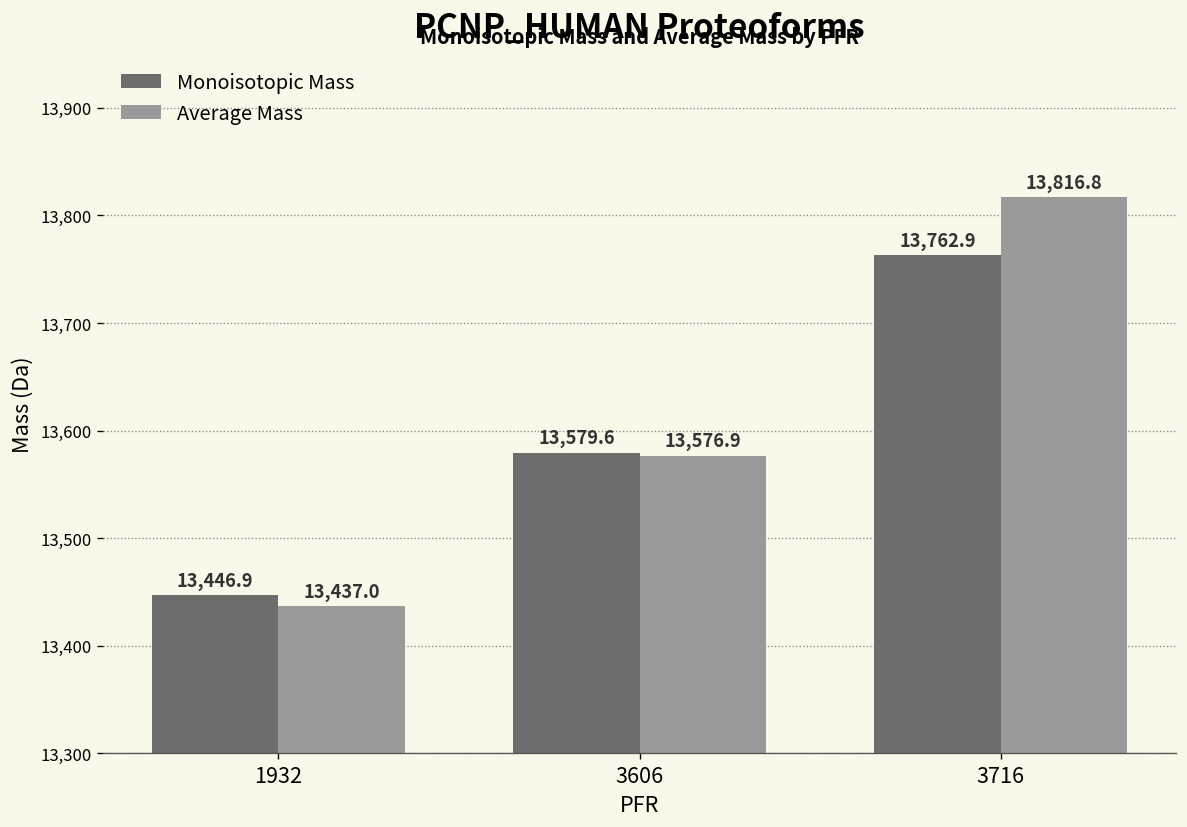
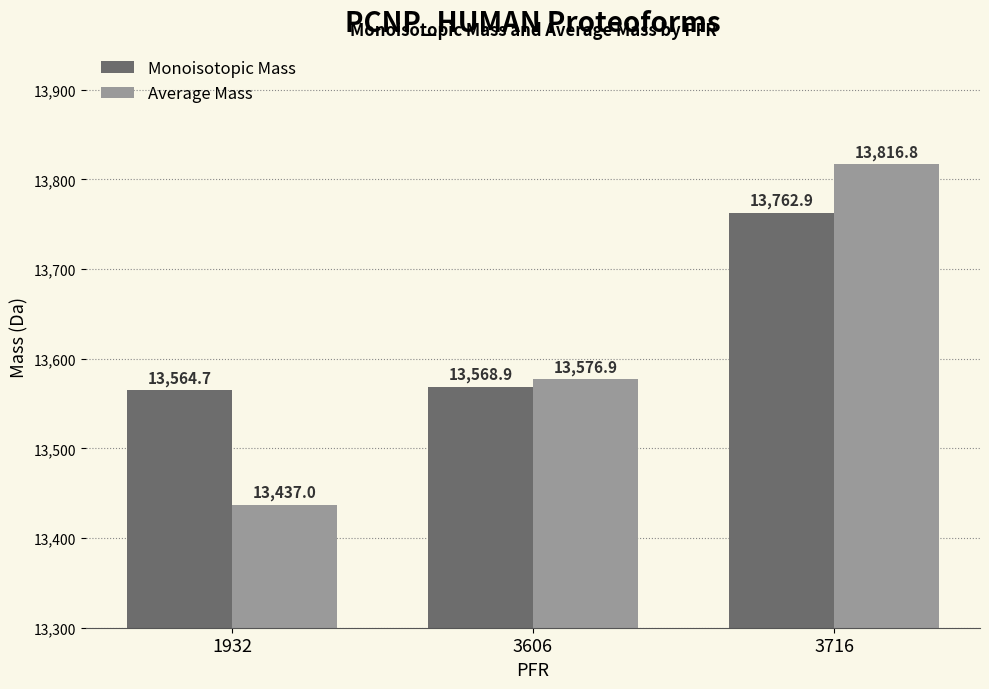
  {
    "Monoisotopic Mass": {
-     "1932": "13,446.9",
-     "3606": "13,579.6",
+     "1932": "13,564.7",
+     "3606": "13,568.9",
      "3716": "13,762.9"
    },
    "Average Mass": {
      "1932": "13,437.0",
      "3606": "13,576.9",
      "3716": "13,816.8"
    }
  }
